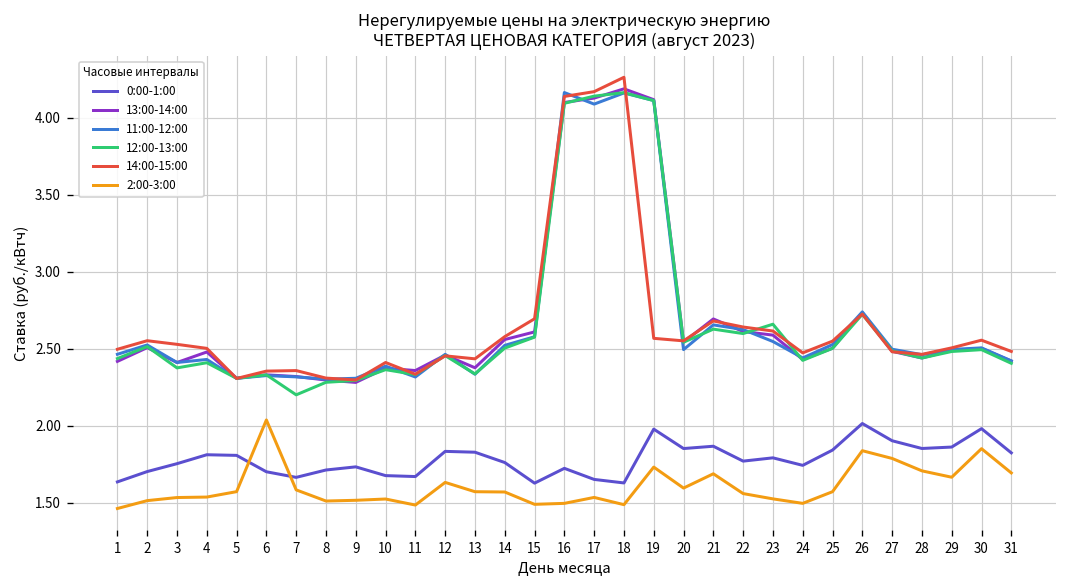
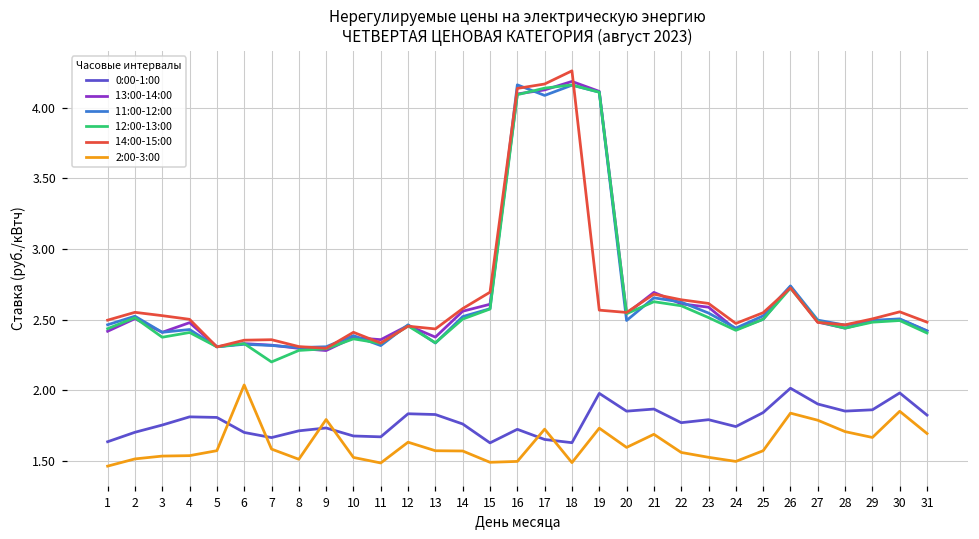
  {
    "12:00-13:00": {
      "3": 2.37,
      "4": 2.41,
      "7": 2.20,
      "21": 2.63,
-     "23": 2.66
+     "23": 2.51
    },
    "14:00-15:00": {
      "1": 2.50,
      "2": 2.55,
      "3": 2.53,
      "4": 2.50,
      "6": 2.35,
      "7": 2.36,
      "10": 2.41,
      "13": 2.43,
      "15": 2.69,
      "16": 4.14,
      "17": 4.17,
      "18": 4.26,
      "19": 2.57,
      "23": 2.61,
      "24": 2.47,
      "25": 2.55,
      "30": 2.55,
      "31": 2.48
    },
    "2:00-3:00": {
      "1": 1.46,
      "2": 1.51,
      "3": 1.53,
      "4": 1.54,
      "5": 1.57,
      "6": 2.04,
      "7": 1.58,
      "8": 1.51,
-     "9": 1.52,
+     "9": 1.79,
      "10": 1.52,
      "11": 1.48,
      "12": 1.63,
      "13": 1.57,
      "14": 1.57,
      "15": 1.49,
      "16": 1.50,
-     "17": 1.53,
+     "17": 1.72,
      "18": 1.49,
      "19": 1.73,
      "20": 1.59,
      "21": 1.69,
      "22": 1.56,
      "23": 1.52,
      "24": 1.50,
      "25": 1.57,
      "26": 1.84,
      "27": 1.79,
      "28": 1.71,
      "29": 1.66,
      "30": 1.85,
      "31": 1.69
    }
  }
